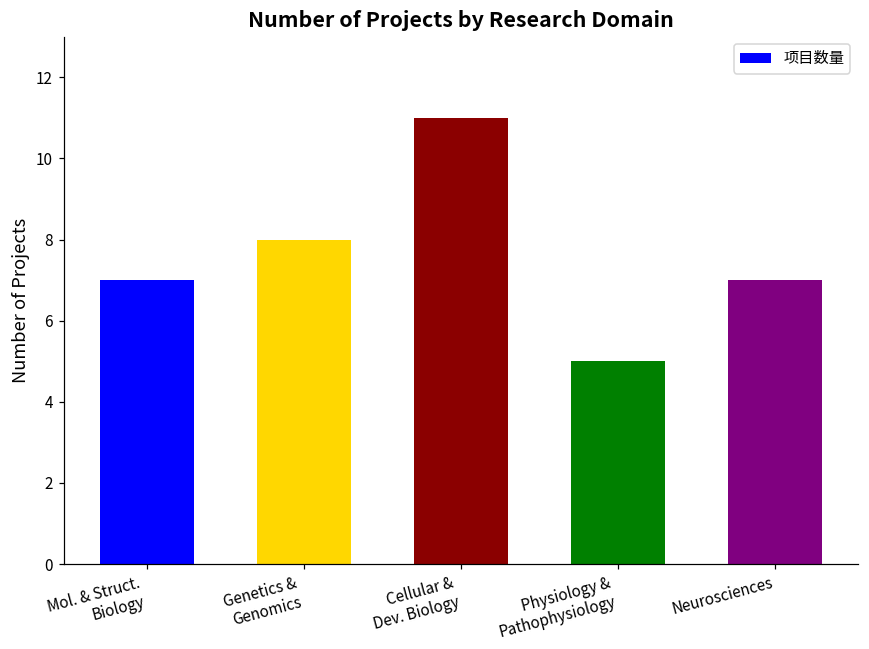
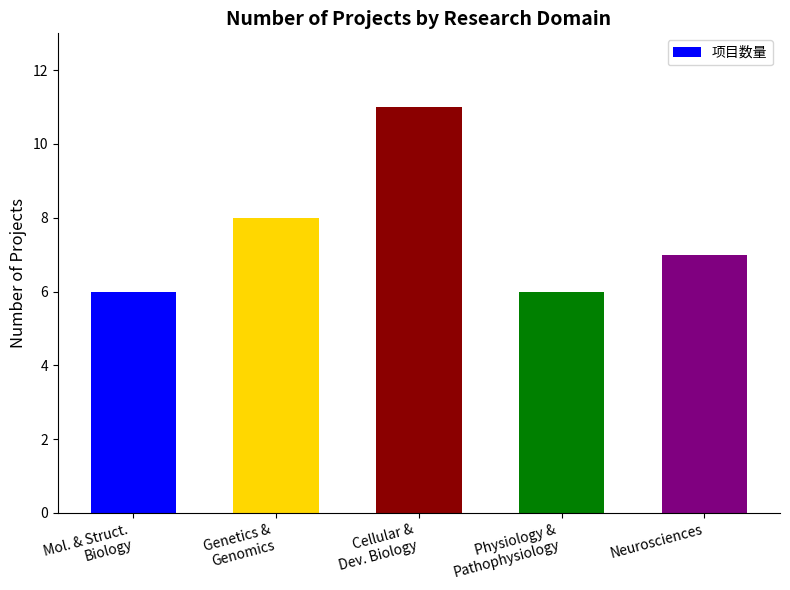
  {
-   "Mol. & Struct. Biology": 7,
+   "Mol. & Struct. Biology": 6,
    "Genetics & Genomics": 8,
    "Cellular & Dev. Biology": 11,
-   "Physiology & Pathophysiology": 5,
+   "Physiology & Pathophysiology": 6,
    "Neurosciences": 7
  }
